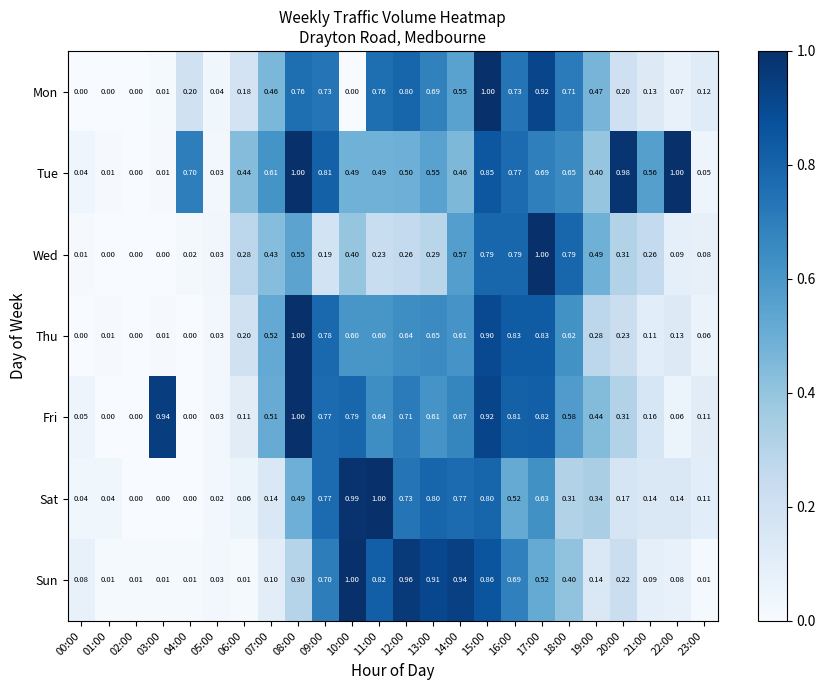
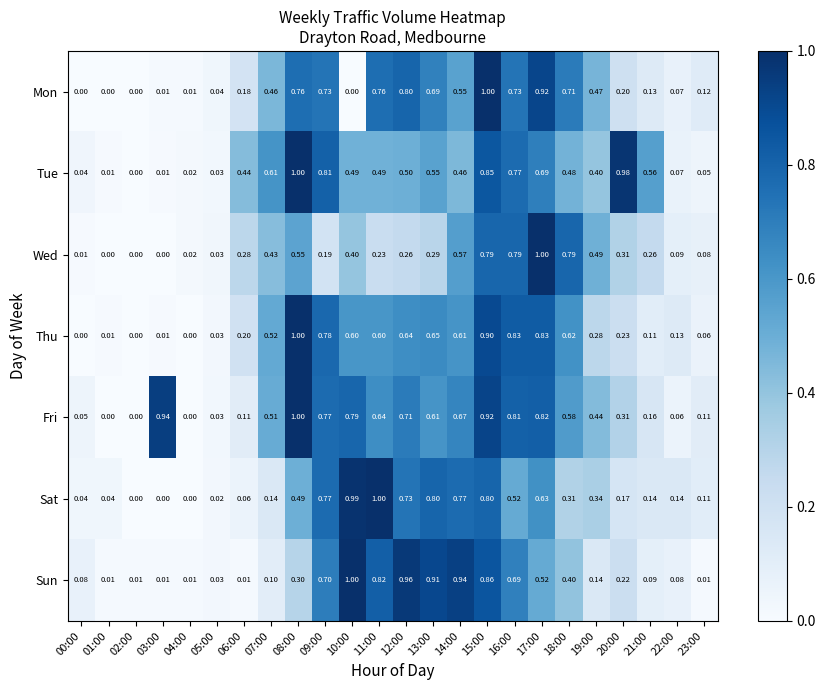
  {
    "Mon": {
      "00:00": 0.00,
      "01:00": 0.00,
      "02:00": 0.00,
      "03:00": 0.01,
-     "04:00": 0.20,
+     "04:00": 0.01,
      "05:00": 0.04,
      "06:00": 0.18,
      "07:00": 0.46,
      "08:00": 0.76,
      "09:00": 0.73,
      "10:00": 0.00,
      "11:00": 0.76,
      "12:00": 0.80,
      "13:00": 0.69,
      "14:00": 0.55,
      "15:00": 1.00,
      "16:00": 0.73,
      "17:00": 0.92,
      "18:00": 0.71,
      "19:00": 0.47,
      "20:00": 0.20,
      "21:00": 0.13,
      "22:00": 0.07,
      "23:00": 0.12
    },
    "Tue": {
      "00:00": 0.04,
      "01:00": 0.01,
      "02:00": 0.00,
      "03:00": 0.01,
-     "04:00": 0.70,
+     "04:00": 0.02,
      "05:00": 0.03,
      "06:00": 0.44,
      "07:00": 0.61,
      "08:00": 1.00,
      "09:00": 0.81,
      "10:00": 0.49,
      "11:00": 0.49,
      "12:00": 0.50,
      "13:00": 0.55,
      "14:00": 0.46,
      "15:00": 0.85,
      "16:00": 0.77,
      "17:00": 0.69,
-     "18:00": 0.65,
+     "18:00": 0.48,
      "19:00": 0.40,
      "20:00": 0.98,
      "21:00": 0.56,
-     "22:00": 1.00,
+     "22:00": 0.07,
      "23:00": 0.05
    },
    "Wed": {
      "00:00": 0.01,
      "01:00": 0.00,
      "02:00": 0.00,
      "03:00": 0.00,
      "04:00": 0.02,
      "05:00": 0.03,
      "06:00": 0.28,
      "07:00": 0.43,
      "08:00": 0.55,
      "09:00": 0.19,
      "10:00": 0.40,
      "11:00": 0.23,
      "12:00": 0.26,
      "13:00": 0.29,
      "14:00": 0.57,
      "15:00": 0.79,
      "16:00": 0.79,
      "17:00": 1.00,
      "18:00": 0.79,
      "19:00": 0.49,
      "20:00": 0.31,
      "21:00": 0.26,
      "22:00": 0.09,
      "23:00": 0.08
    },
    "Thu": {
      "00:00": 0.00,
      "01:00": 0.01,
      "02:00": 0.00,
      "03:00": 0.01,
      "04:00": 0.00,
      "05:00": 0.03,
      "06:00": 0.20,
      "07:00": 0.52,
      "08:00": 1.00,
      "09:00": 0.78,
      "10:00": 0.60,
      "11:00": 0.60,
      "12:00": 0.64,
      "13:00": 0.65,
      "14:00": 0.61,
      "15:00": 0.90,
      "16:00": 0.83,
      "17:00": 0.83,
      "18:00": 0.62,
      "19:00": 0.28,
      "20:00": 0.23,
      "21:00": 0.11,
      "22:00": 0.13,
      "23:00": 0.06
    },
    "Fri": {
      "00:00": 0.05,
      "01:00": 0.00,
      "02:00": 0.00,
      "03:00": 0.94,
      "04:00": 0.00,
      "05:00": 0.03,
      "06:00": 0.11,
      "07:00": 0.51,
      "08:00": 1.00,
      "09:00": 0.77,
      "10:00": 0.79,
      "11:00": 0.64,
      "12:00": 0.71,
      "13:00": 0.61,
      "14:00": 0.67,
      "15:00": 0.92,
      "16:00": 0.81,
      "17:00": 0.82,
      "18:00": 0.58,
      "19:00": 0.44,
      "20:00": 0.31,
      "21:00": 0.16,
      "22:00": 0.06,
      "23:00": 0.11
    },
    "Sat": {
      "00:00": 0.04,
      "01:00": 0.04,
      "02:00": 0.00,
      "03:00": 0.00,
      "04:00": 0.00,
      "05:00": 0.02,
      "06:00": 0.06,
      "07:00": 0.14,
      "08:00": 0.49,
      "09:00": 0.77,
      "10:00": 0.99,
      "11:00": 1.00,
      "12:00": 0.73,
      "13:00": 0.80,
      "14:00": 0.77,
      "15:00": 0.80,
      "16:00": 0.52,
      "17:00": 0.63,
      "18:00": 0.31,
      "19:00": 0.34,
      "20:00": 0.17,
      "21:00": 0.14,
      "22:00": 0.14,
      "23:00": 0.11
    },
    "Sun": {
      "00:00": 0.08,
      "01:00": 0.01,
      "02:00": 0.01,
      "03:00": 0.01,
      "04:00": 0.01,
      "05:00": 0.03,
      "06:00": 0.01,
      "07:00": 0.10,
      "08:00": 0.30,
      "09:00": 0.70,
      "10:00": 1.00,
      "11:00": 0.82,
      "12:00": 0.96,
      "13:00": 0.91,
      "14:00": 0.94,
      "15:00": 0.86,
      "16:00": 0.69,
      "17:00": 0.52,
      "18:00": 0.40,
      "19:00": 0.14,
      "20:00": 0.22,
      "21:00": 0.09,
      "22:00": 0.08,
      "23:00": 0.01
    }
  }
